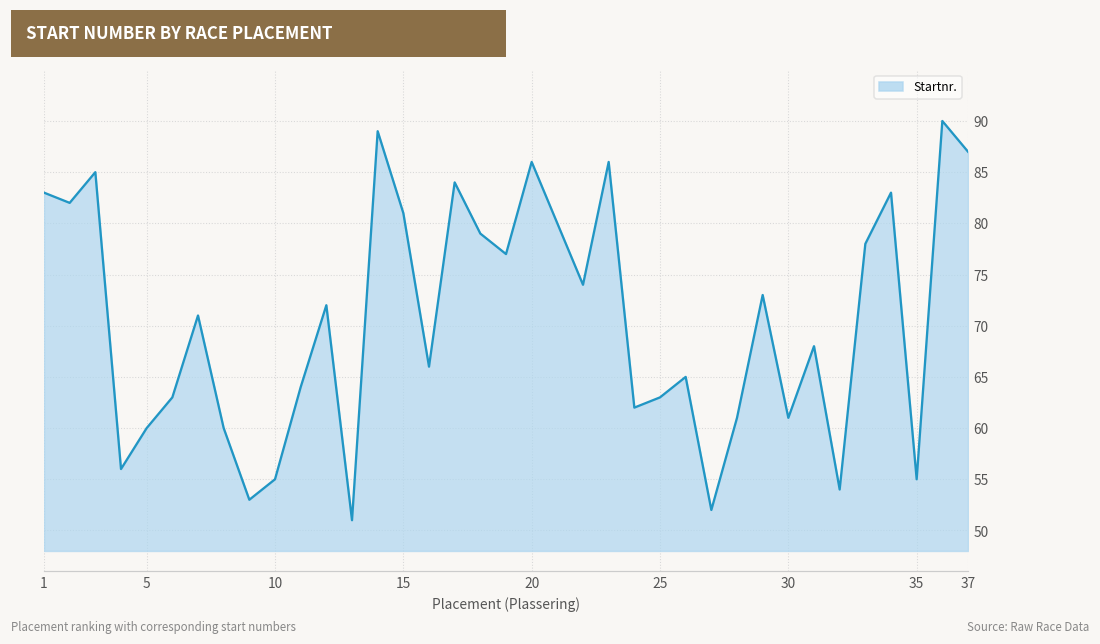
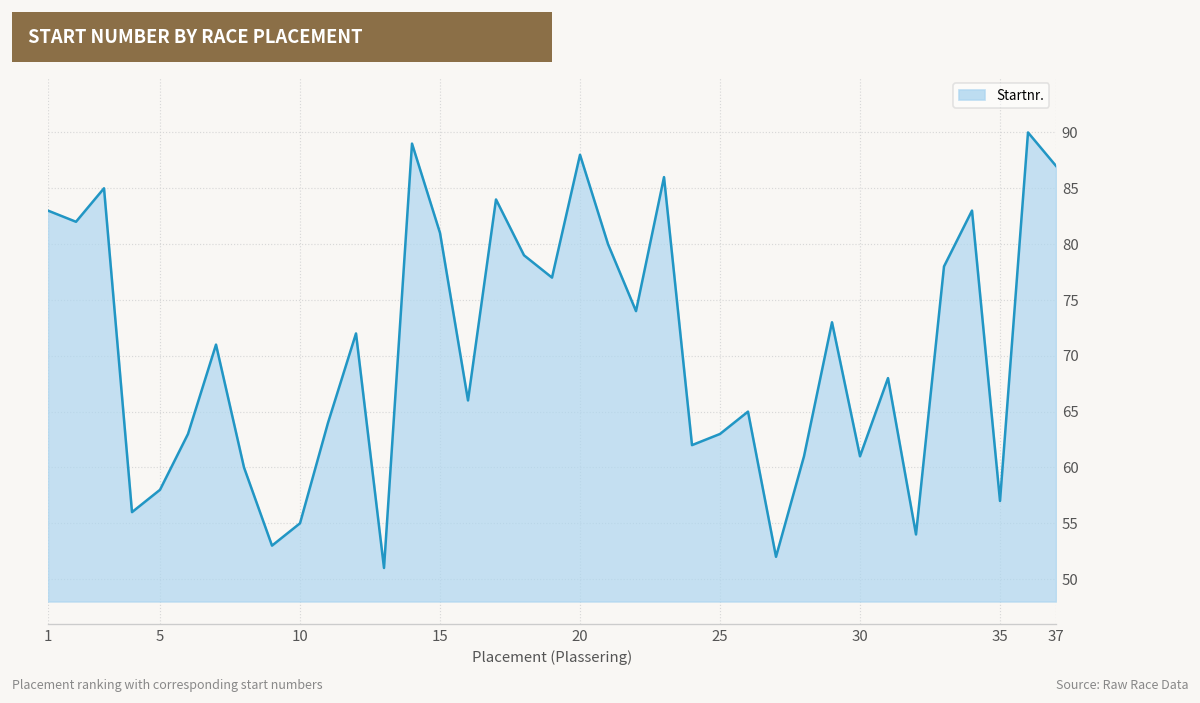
  {
    "1": 83,
-   "5": 60,
+   "5": 58,
    "10": 55,
    "15": 81,
-   "20": 86,
+   "20": 88,
    "25": 63,
    "30": 61,
-   "35": 55,
+   "35": 57,
    "37": 87
  }
